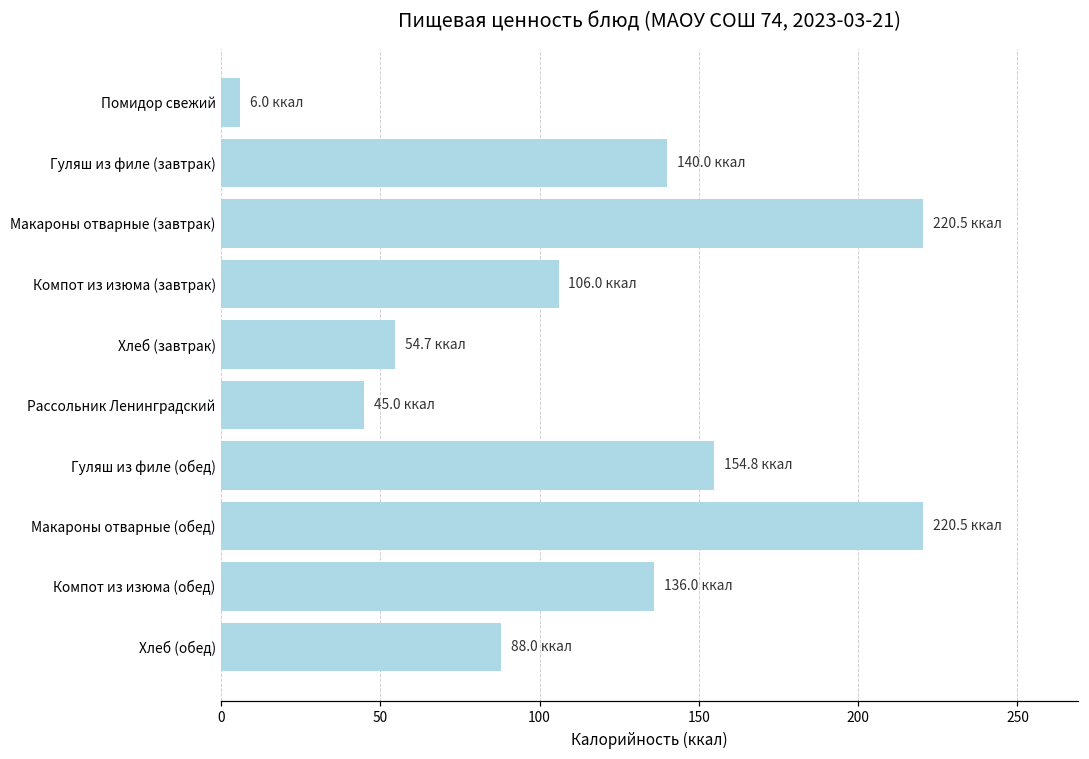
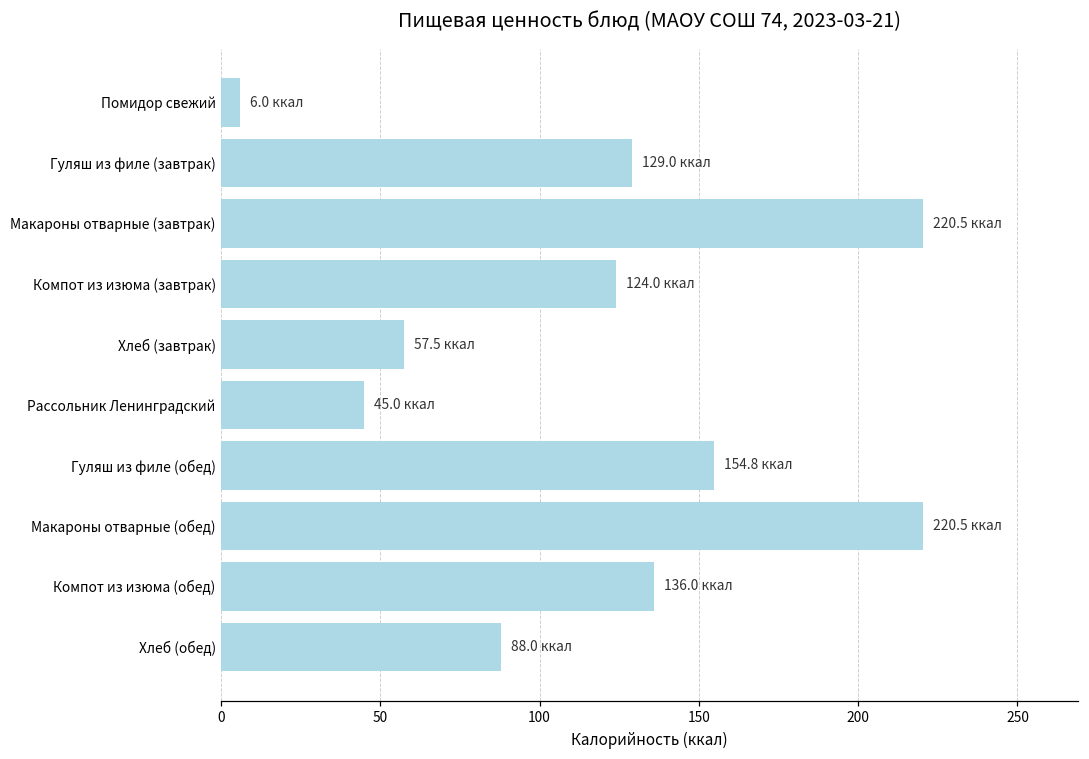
  {
    "Помидор свежий": 6.0,
-   "Гуляш из филе (завтрак)": 140.0,
+   "Гуляш из филе (завтрак)": 129.0,
    "Макароны отварные (завтрак)": 220.5,
-   "Компот из изюма (завтрак)": 106.0,
-   "Хлеб (завтрак)": 54.7,
+   "Компот из изюма (завтрак)": 124.0,
+   "Хлеб (завтрак)": 57.5,
    "Рассольник Ленинградский": 45.0,
    "Гуляш из филе (обед)": 154.8,
    "Макароны отварные (обед)": 220.5,
    "Компот из изюма (обед)": 136.0,
    "Хлеб (обед)": 88.0
  }
